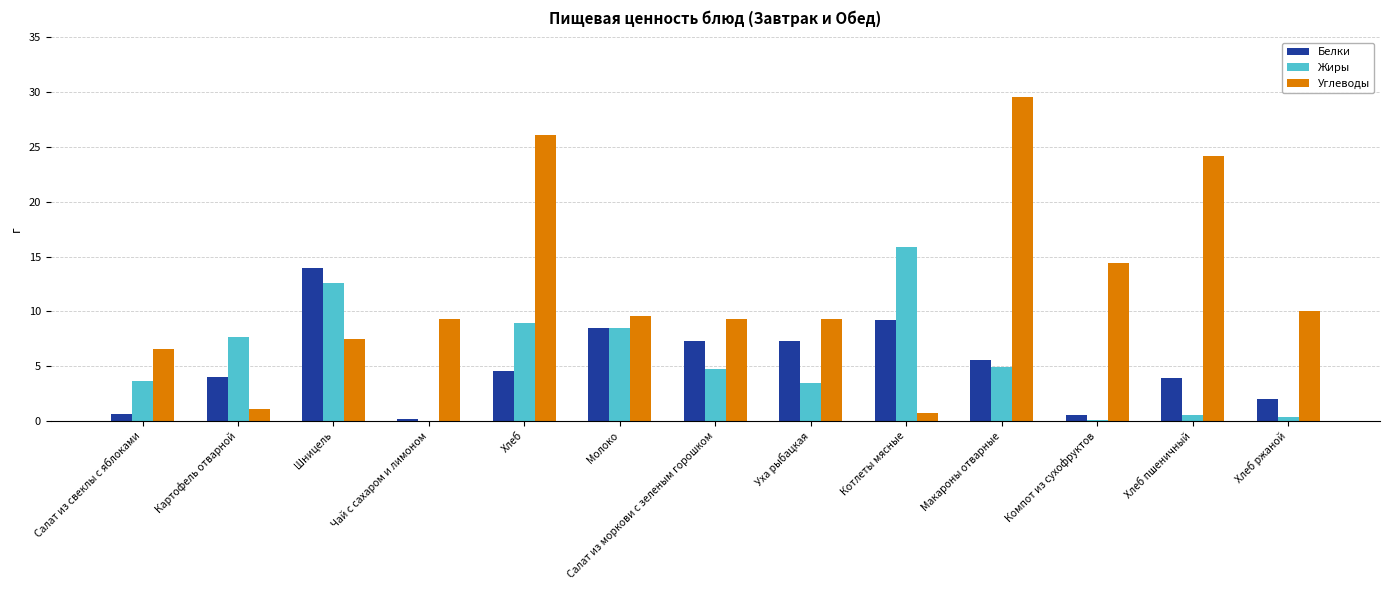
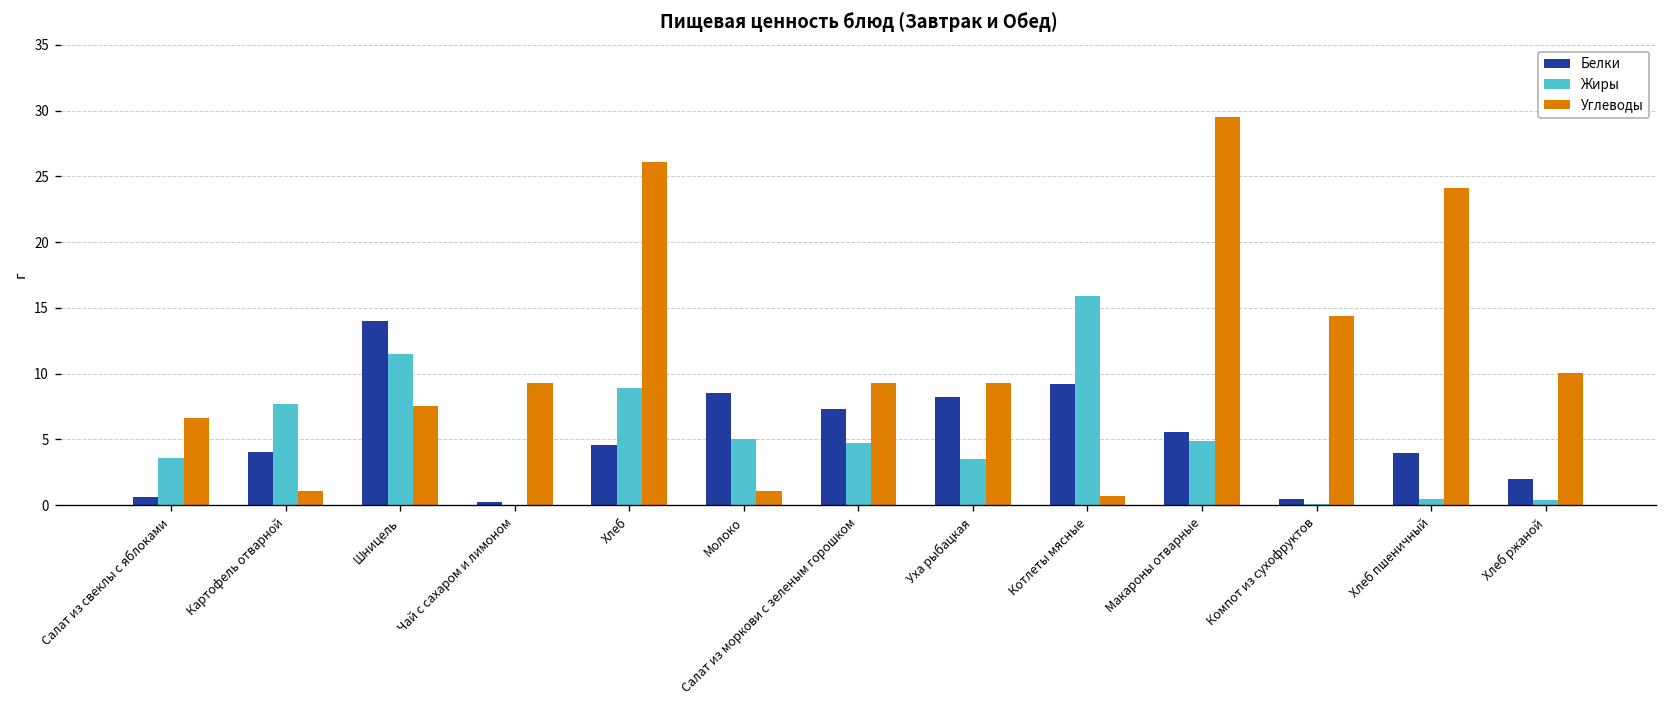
  {
    "Белки": {
      "Салат из свеклы с яблоками": 0.6,
      "Картофель отварной": 4.0,
      "Шницель": 14.0,
      "Хлеб": 4.6,
      "Молоко": 8.5,
      "Салат из моркови с зеленым горошком": 7.3,
-     "Уха рыбацкая": 7.3,
+     "Уха рыбацкая": 8.2,
      "Котлеты мясные": 9.2,
      "Макароны отварные": 5.6,
      "Компот из сухофруктов": 0.5,
      "Хлеб пшеничный": 4.0,
      "Хлеб ржаной": 2.0
    },
    "Жиры": {
      "Салат из свеклы с яблоками": 3.6,
      "Картофель отварной": 7.7,
-     "Шницель": 12.6,
+     "Шницель": 11.5,
      "Чай с сахаром и лимоном": 0.0,
      "Хлеб": 8.9,
-     "Молоко": 8.5,
+     "Молоко": 5.0,
      "Салат из моркови с зеленым горошком": 4.7,
      "Уха рыбацкая": 3.5,
      "Котлеты мясные": 15.9,
      "Макароны отварные": 4.9,
      "Хлеб пшеничный": 0.5,
      "Хлеб ржаной": 0.4
    },
    "Углеводы": {
      "Салат из свеклы с яблоками": 6.6,
      "Картофель отварной": 1.1,
      "Шницель": 7.5,
      "Чай с сахаром и лимоном": 9.3,
      "Хлеб": 26.1,
-     "Молоко": 9.6,
+     "Молоко": 1.1,
      "Салат из моркови с зеленым горошком": 9.3,
      "Уха рыбацкая": 9.3,
      "Котлеты мясные": 0.7,
      "Макароны отварные": 29.6,
      "Компот из сухофруктов": 14.4,
      "Хлеб пшеничный": 24.2,
      "Хлеб ржаной": 10.0
    }
  }
